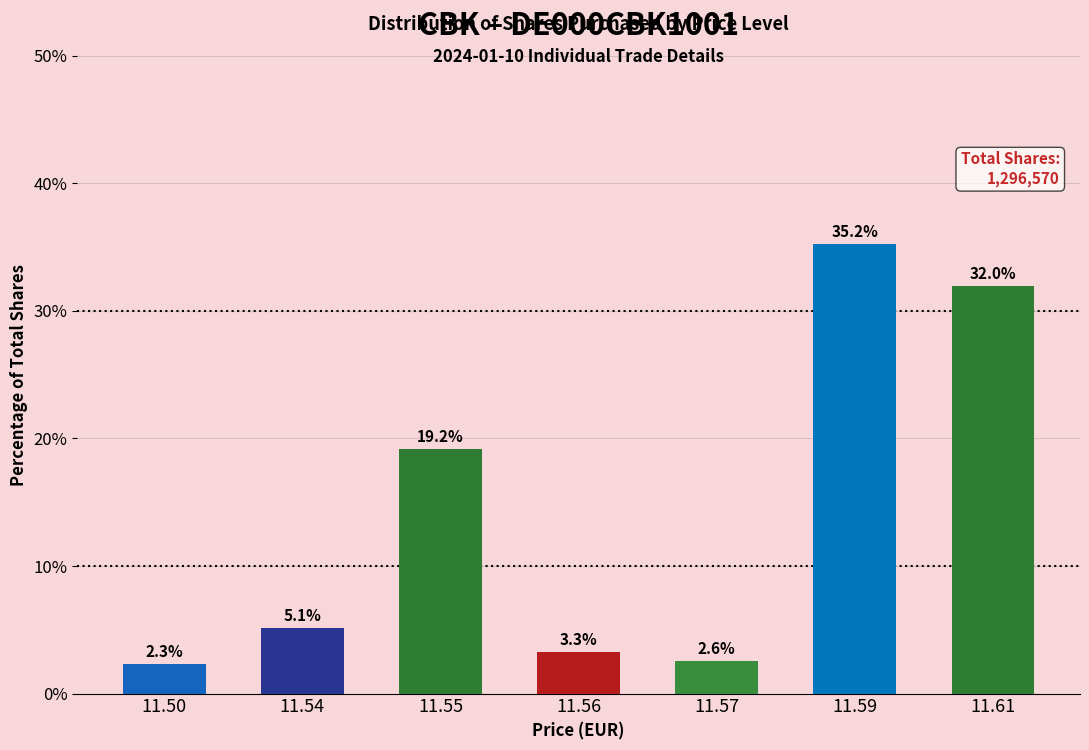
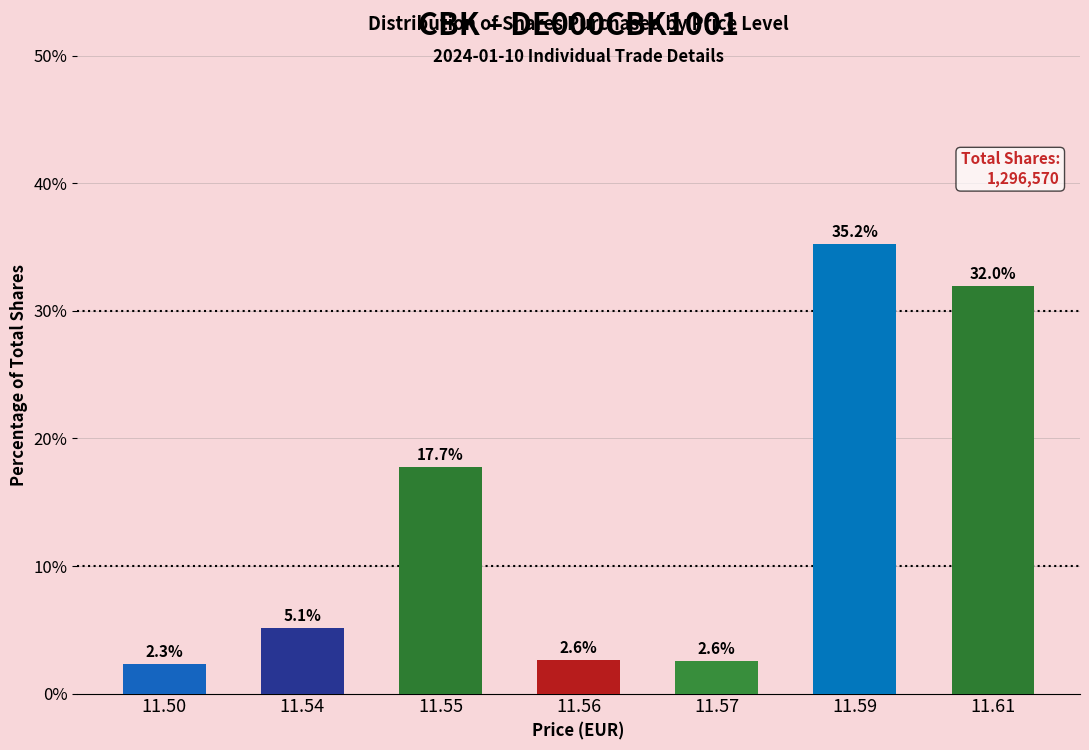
  {
    "11.50": "2.3%",
    "11.54": "5.1%",
-   "11.55": "19.2%",
-   "11.56": "3.3%",
+   "11.55": "17.7%",
+   "11.56": "2.6%",
    "11.57": "2.6%",
    "11.59": "35.2%",
    "11.61": "32.0%"
  }
